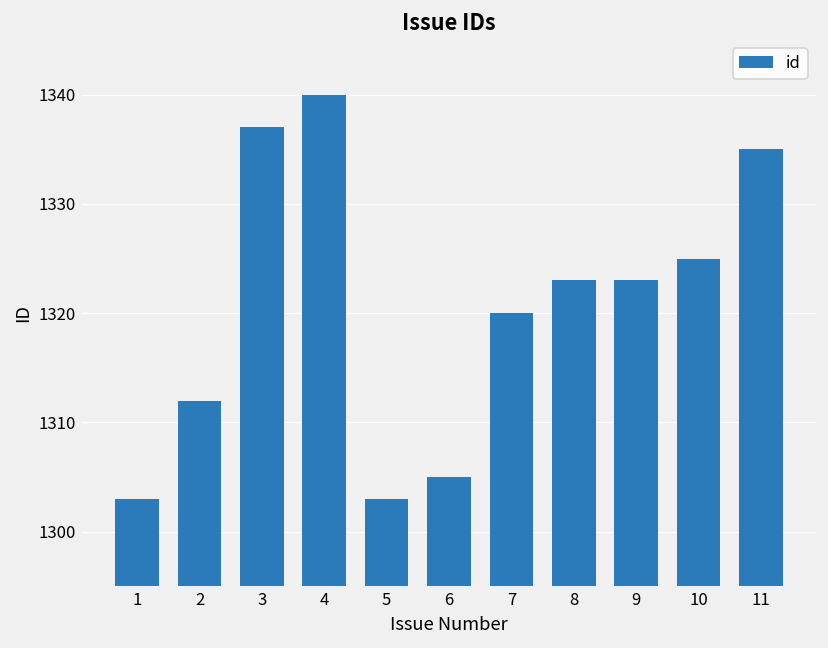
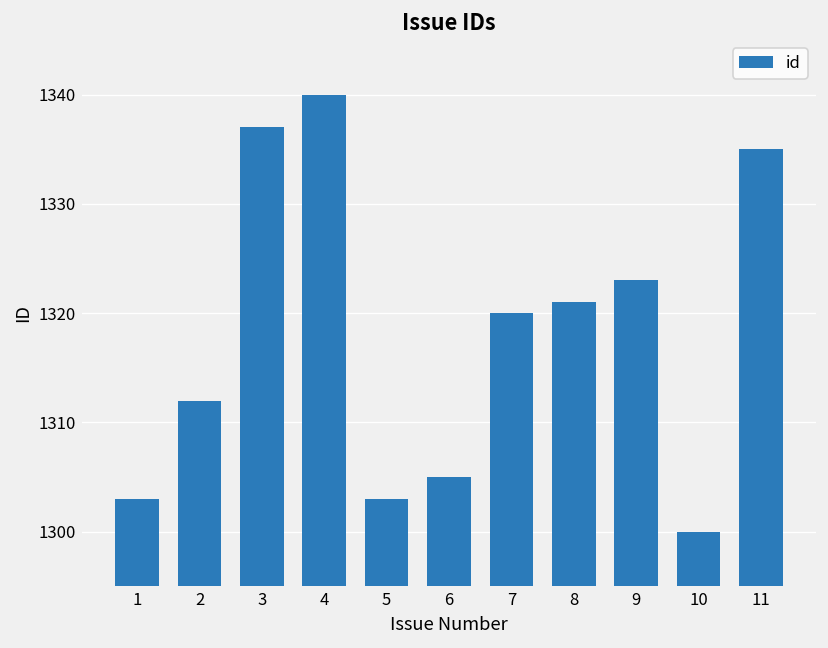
  {
    "1": 1303,
    "2": 1312,
    "3": 1337,
    "4": 1340,
    "5": 1303,
    "6": 1305,
    "7": 1320,
-   "8": 1323,
+   "8": 1321,
    "9": 1323,
-   "10": 1325,
+   "10": 1300,
    "11": 1335
  }
